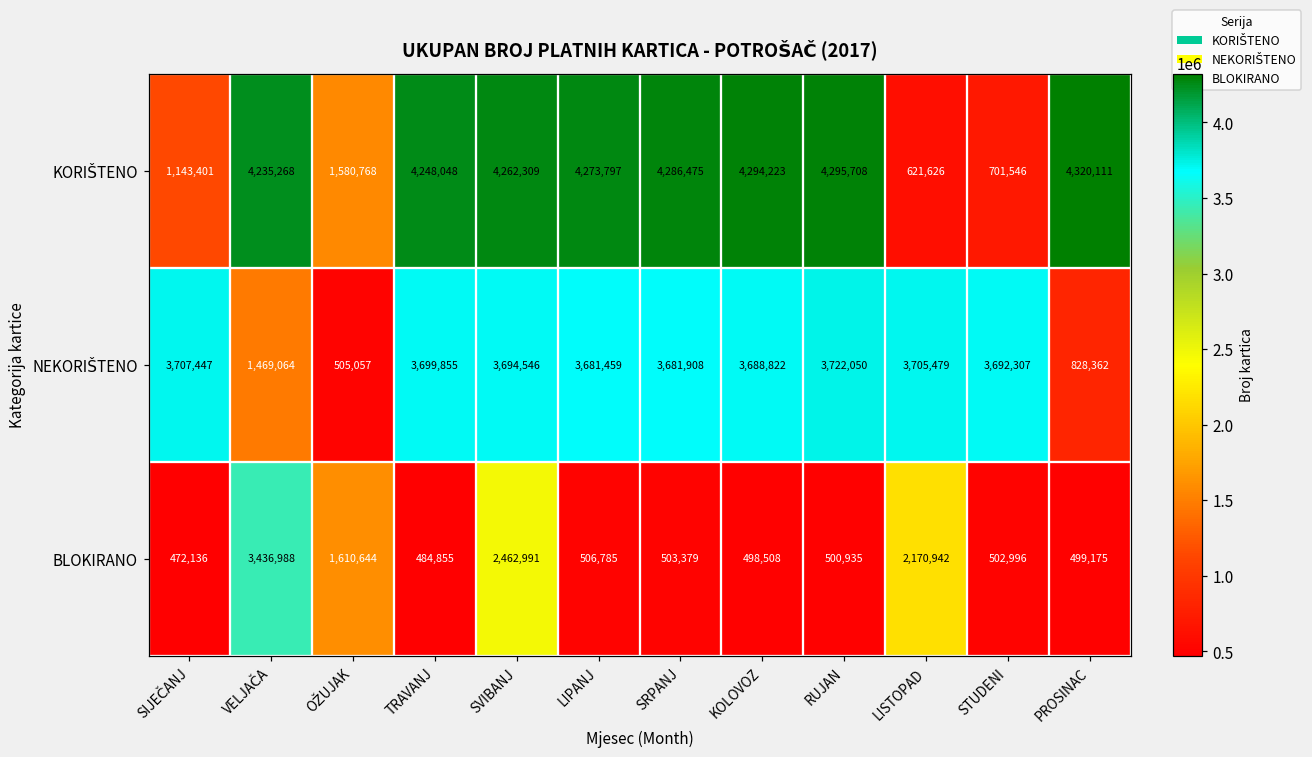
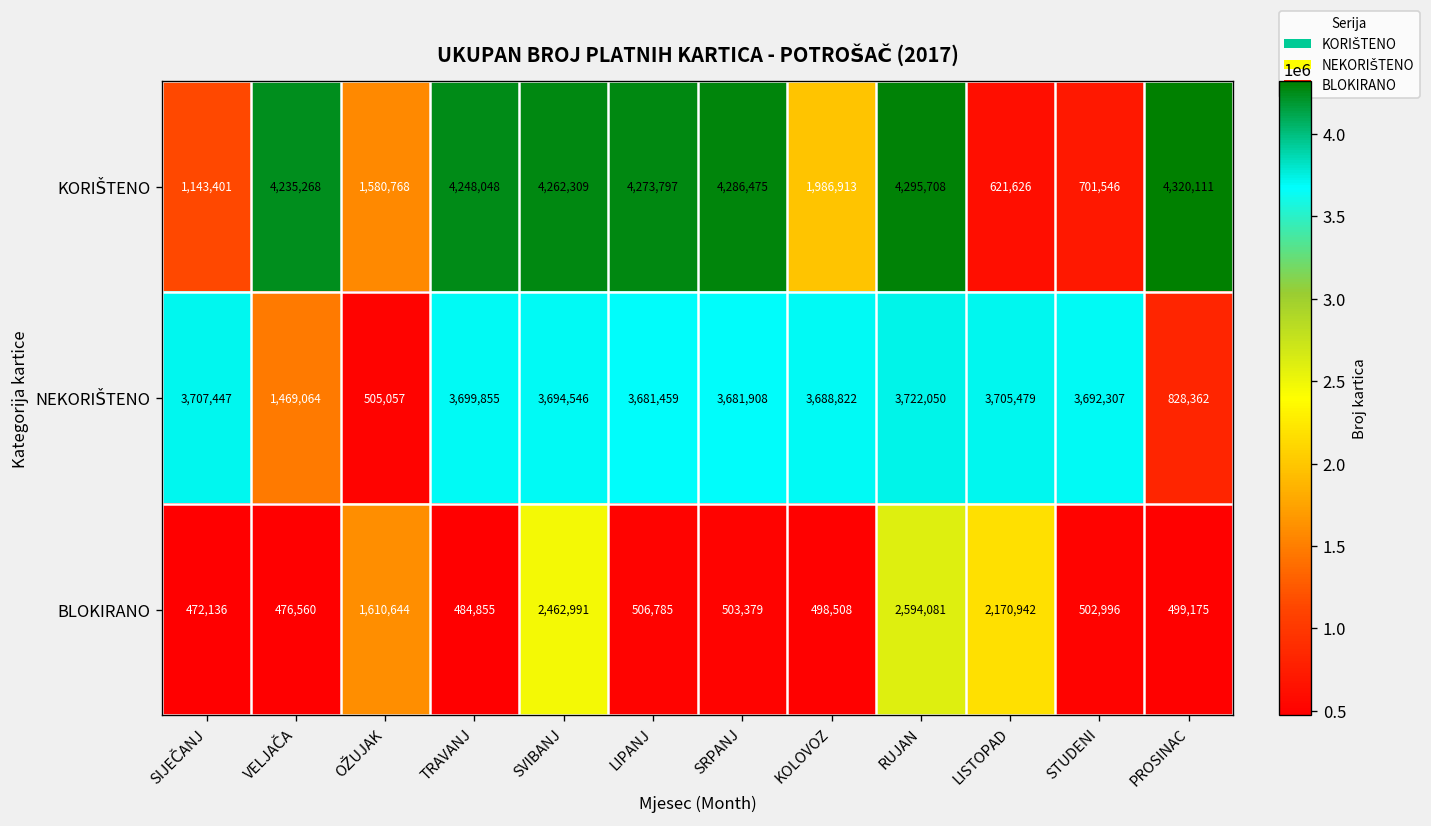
  {
    "KORIŠTENO": {
      "SIJEČANJ": "1,143,401",
      "VELJAČA": "4,235,268",
      "OŽUJAK": "1,580,768",
      "TRAVANJ": "4,248,048",
      "SVIBANJ": "4,262,309",
      "LIPANJ": "4,273,797",
      "SRPANJ": "4,286,475",
-     "KOLOVOZ": "4,294,223",
+     "KOLOVOZ": "1,986,913",
      "RUJAN": "4,295,708",
      "LISTOPAD": "621,626",
      "STUDENI": "701,546",
      "PROSINAC": "4,320,111"
    },
    "NEKORIŠTENO": {
      "SIJEČANJ": "3,707,447",
      "VELJAČA": "1,469,064",
      "OŽUJAK": "505,057",
      "TRAVANJ": "3,699,855",
      "SVIBANJ": "3,694,546",
      "LIPANJ": "3,681,459",
      "SRPANJ": "3,681,908",
      "KOLOVOZ": "3,688,822",
      "RUJAN": "3,722,050",
      "LISTOPAD": "3,705,479",
      "STUDENI": "3,692,307",
      "PROSINAC": "828,362"
    },
    "BLOKIRANO": {
      "SIJEČANJ": "472,136",
-     "VELJAČA": "3,436,988",
+     "VELJAČA": "476,560",
      "OŽUJAK": "1,610,644",
      "TRAVANJ": "484,855",
      "SVIBANJ": "2,462,991",
      "LIPANJ": "506,785",
      "SRPANJ": "503,379",
      "KOLOVOZ": "498,508",
-     "RUJAN": "500,935",
+     "RUJAN": "2,594,081",
      "LISTOPAD": "2,170,942",
      "STUDENI": "502,996",
      "PROSINAC": "499,175"
    }
  }
